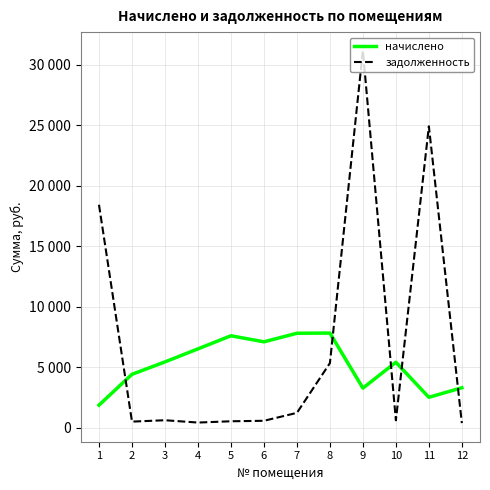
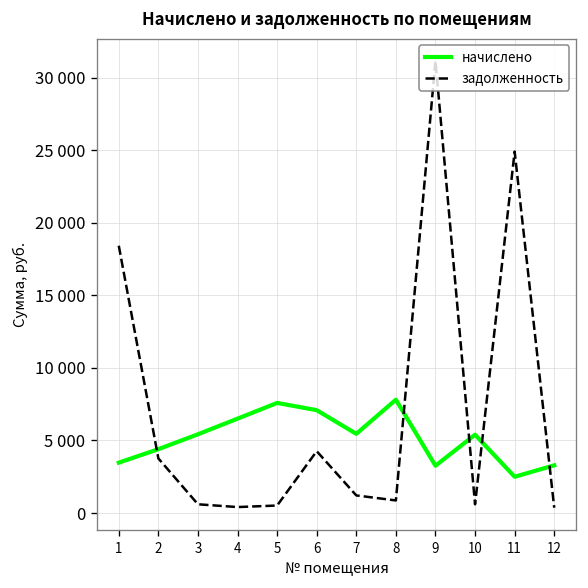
  {
    "начислено": {
-     "1": 1900,
+     "1": 3500,
      "2": 4400,
      "3": 5400,
      "4": 6500,
      "5": 7600,
      "6": 7100,
-     "7": 7800,
+     "7": 5500,
      "8": 7800,
      "9": 3300,
      "10": 5400,
      "11": 2500,
      "12": 3300
    },
    "задолженность": {
      "1": 18400,
-     "2": 500,
+     "2": 3800,
      "3": 600,
      "4": 400,
      "5": 500,
-     "6": 600,
+     "6": 4300,
      "7": 1200,
-     "8": 5300,
+     "8": 900,
      "10": 600,
      "11": 24900,
      "12": 400
    }
  }
